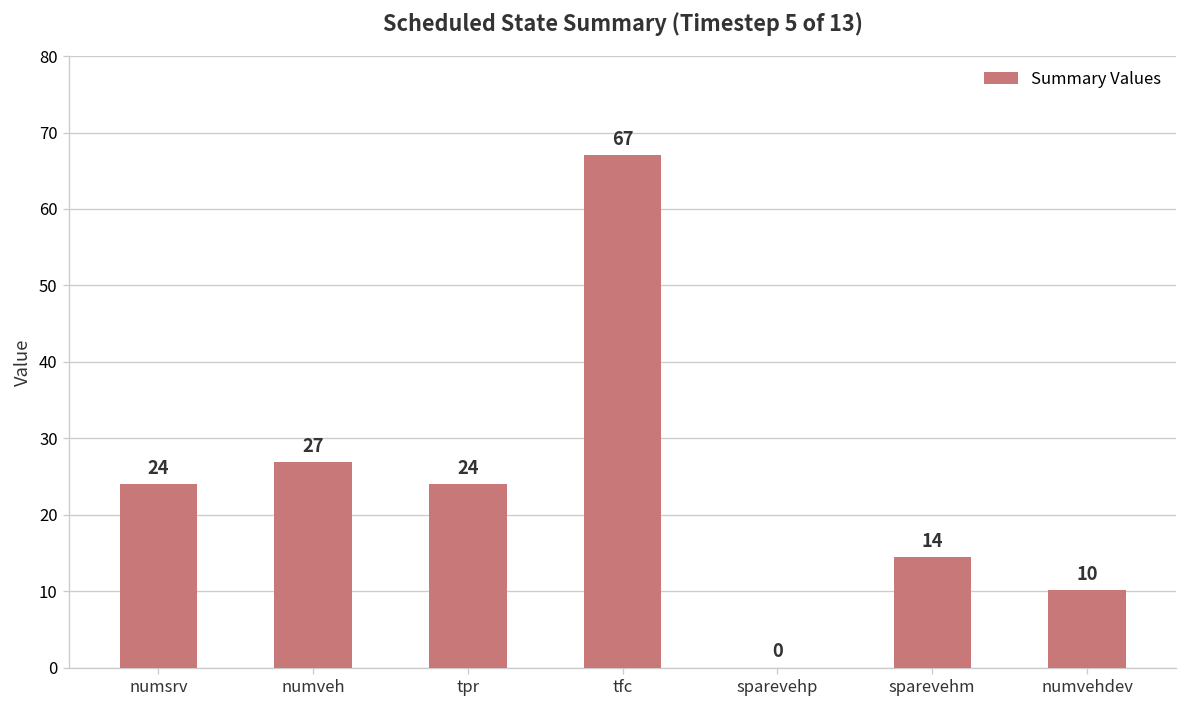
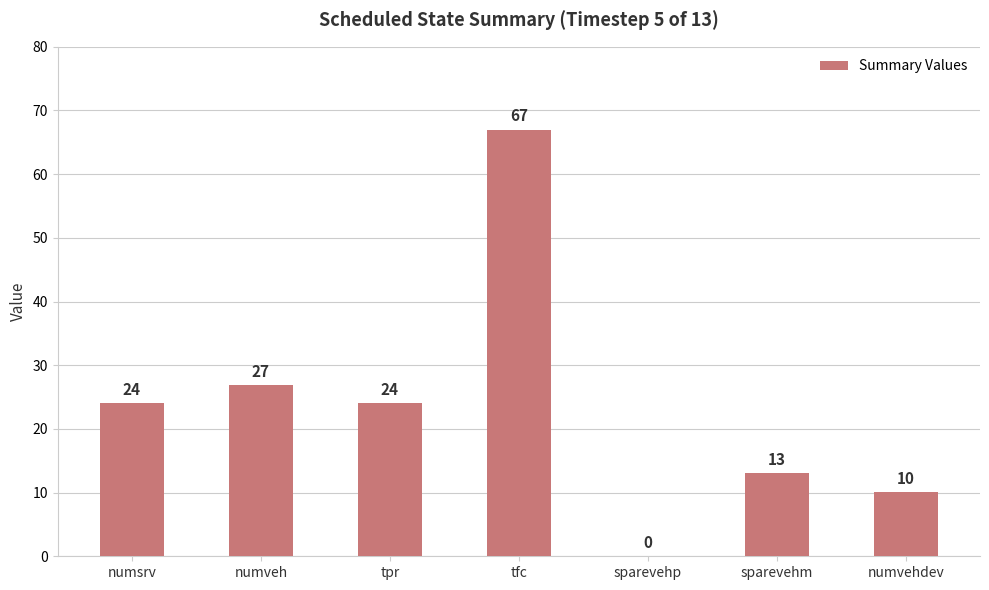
  {
    "numsrv": 24,
    "numveh": 27,
    "tpr": 24,
    "tfc": 67,
    "sparevehp": 0,
-   "sparevehm": 14,
+   "sparevehm": 13,
    "numvehdev": 10
  }
